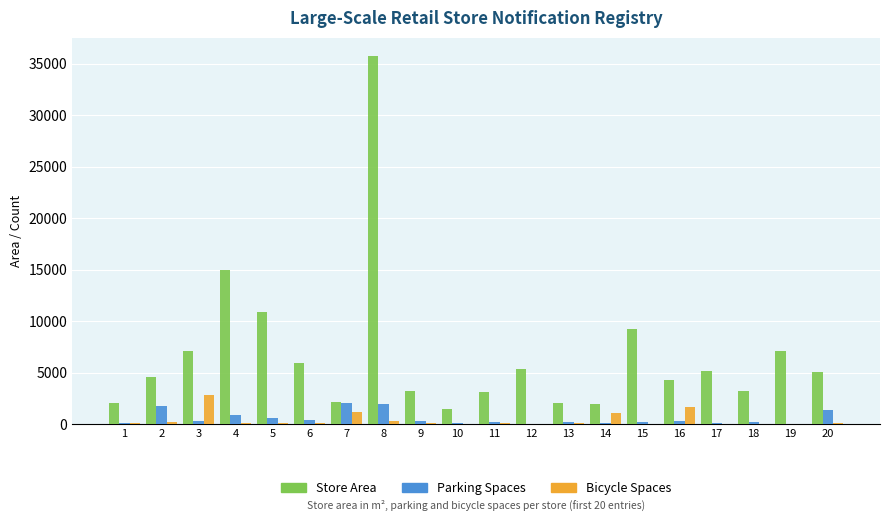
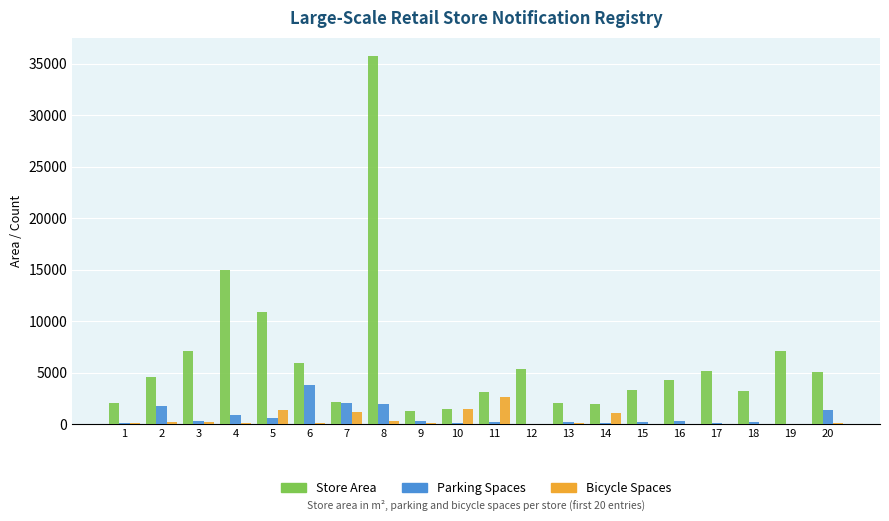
  {
    "Store Area": {
      "1": 2000,
      "2": 4600,
      "3": 7100,
      "4": 15000,
      "5": 10900,
      "6": 6000,
      "7": 2200,
      "8": 35700,
-     "9": 3200,
+     "9": 1300,
      "10": 1500,
      "11": 3100,
      "12": 5300,
      "13": 2000,
      "14": 2000,
-     "15": 9200,
+     "15": 3300,
      "16": 4200,
      "17": 5100,
      "18": 3200,
      "19": 7000,
      "20": 5000
    },
    "Parking Spaces": {
      "2": 1800,
      "4": 800,
      "5": 600,
-     "6": 400,
+     "6": 3800,
      "7": 2000,
      "8": 1900,
      "9": 300,
      "16": 300,
      "19": 0,
      "20": 1300
    },
    "Bicycle Spaces": {
-     "3": 2800,
-     "5": 0,
+     "3": 200,
+     "5": 1300,
      "7": 1200,
      "8": 300,
-     "10": 0,
-     "11": 100,
+     "10": 1500,
+     "11": 2600,
      "12": 0,
      "14": 1100,
-     "16": 1600,
+     "16": 0,
      "19": 0
    }
  }
